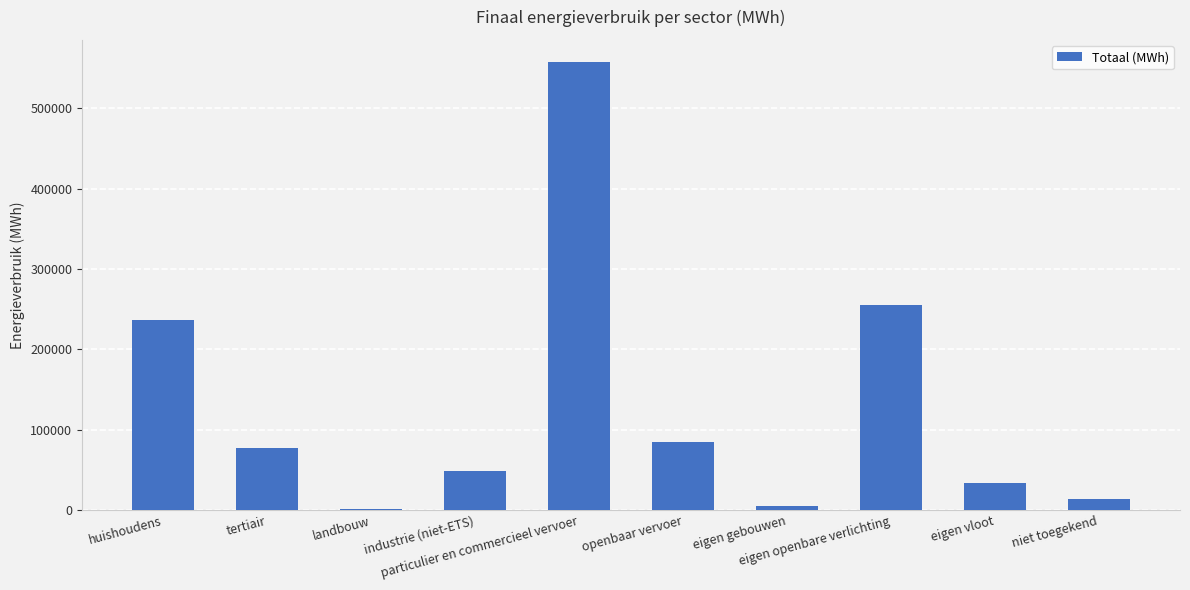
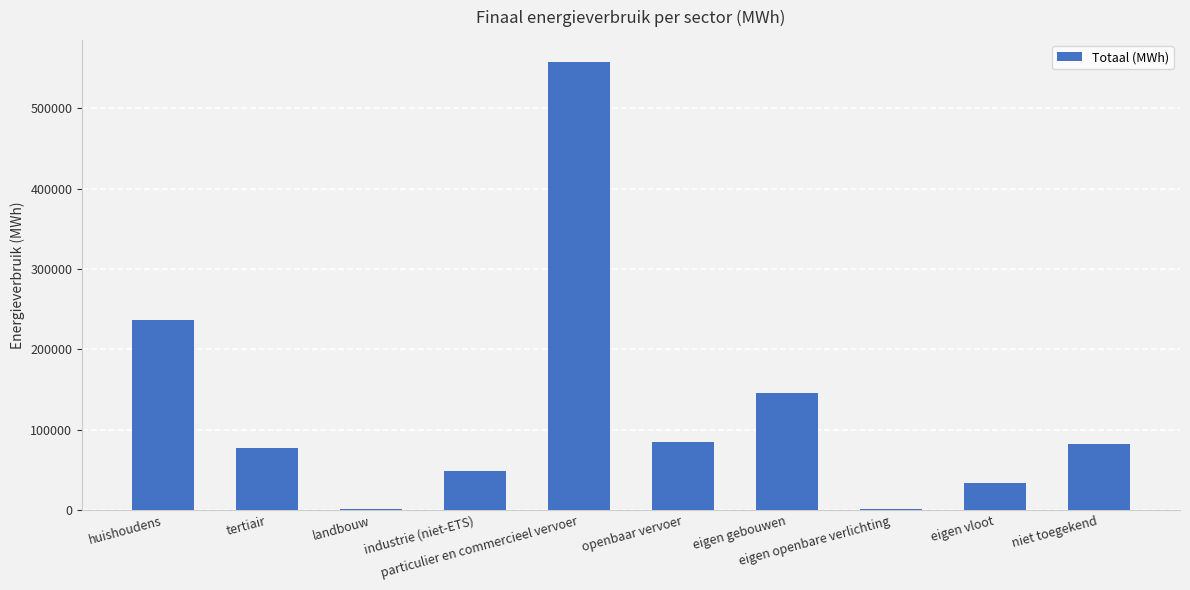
  {
    "huishoudens": 240000,
    "tertiair": 80000,
    "industrie (niet-ETS)": 50000,
    "particulier en commercieel vervoer": 560000,
    "openbaar vervoer": 80000,
-   "eigen gebouwen": 10000,
-   "eigen openbare verlichting": 260000,
+   "eigen gebouwen": 150000,
+   "eigen openbare verlichting": 0,
    "eigen vloot": 30000,
-   "niet toegekend": 10000
+   "niet toegekend": 80000
  }
